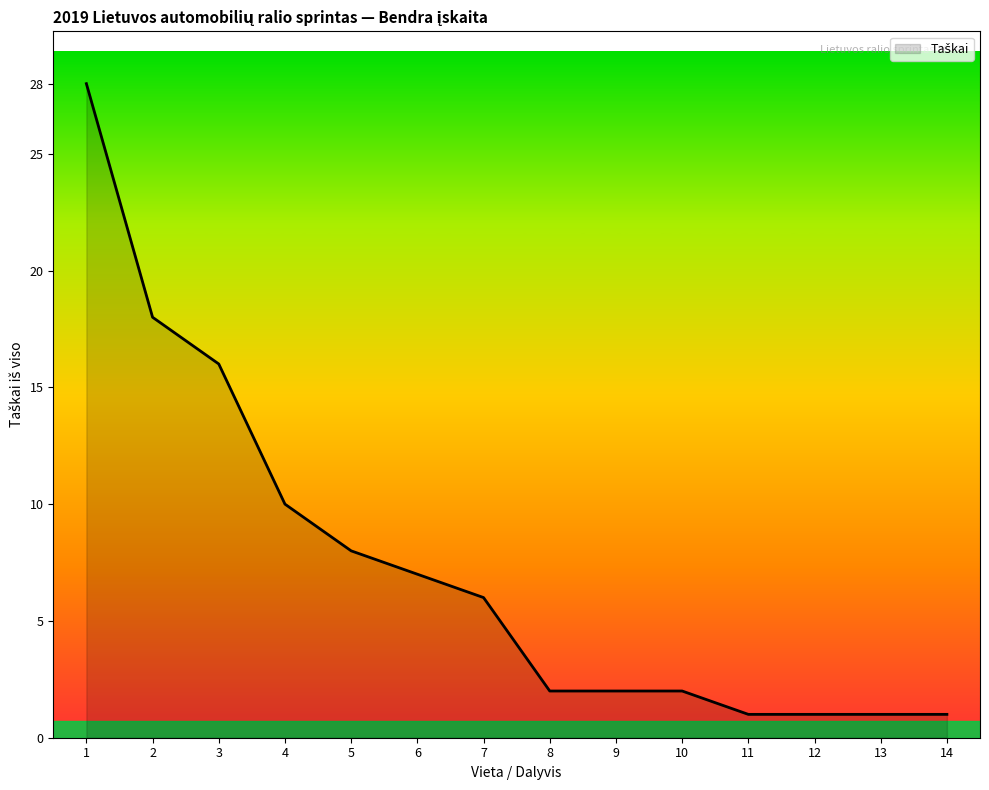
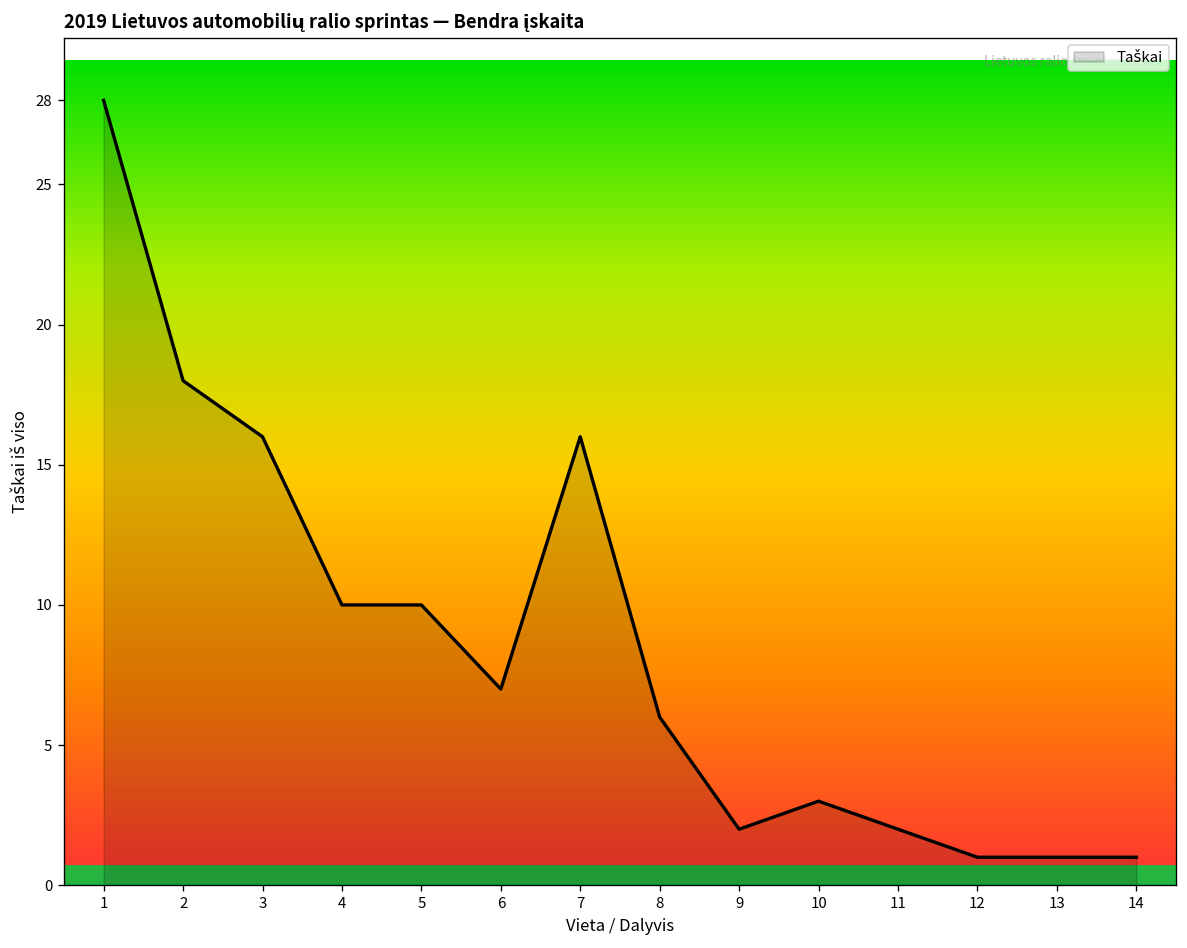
  {
    "1": 28,
    "2": 18,
    "3": 16,
    "4": 10,
-   "5": 8,
+   "5": 10,
    "6": 7,
-   "7": 6,
-   "8": 2,
+   "7": 16,
+   "8": 6,
    "9": 2,
-   "10": 2,
-   "11": 1,
+   "10": 3,
+   "11": 2,
    "12": 1,
    "13": 1,
    "14": 1
  }
